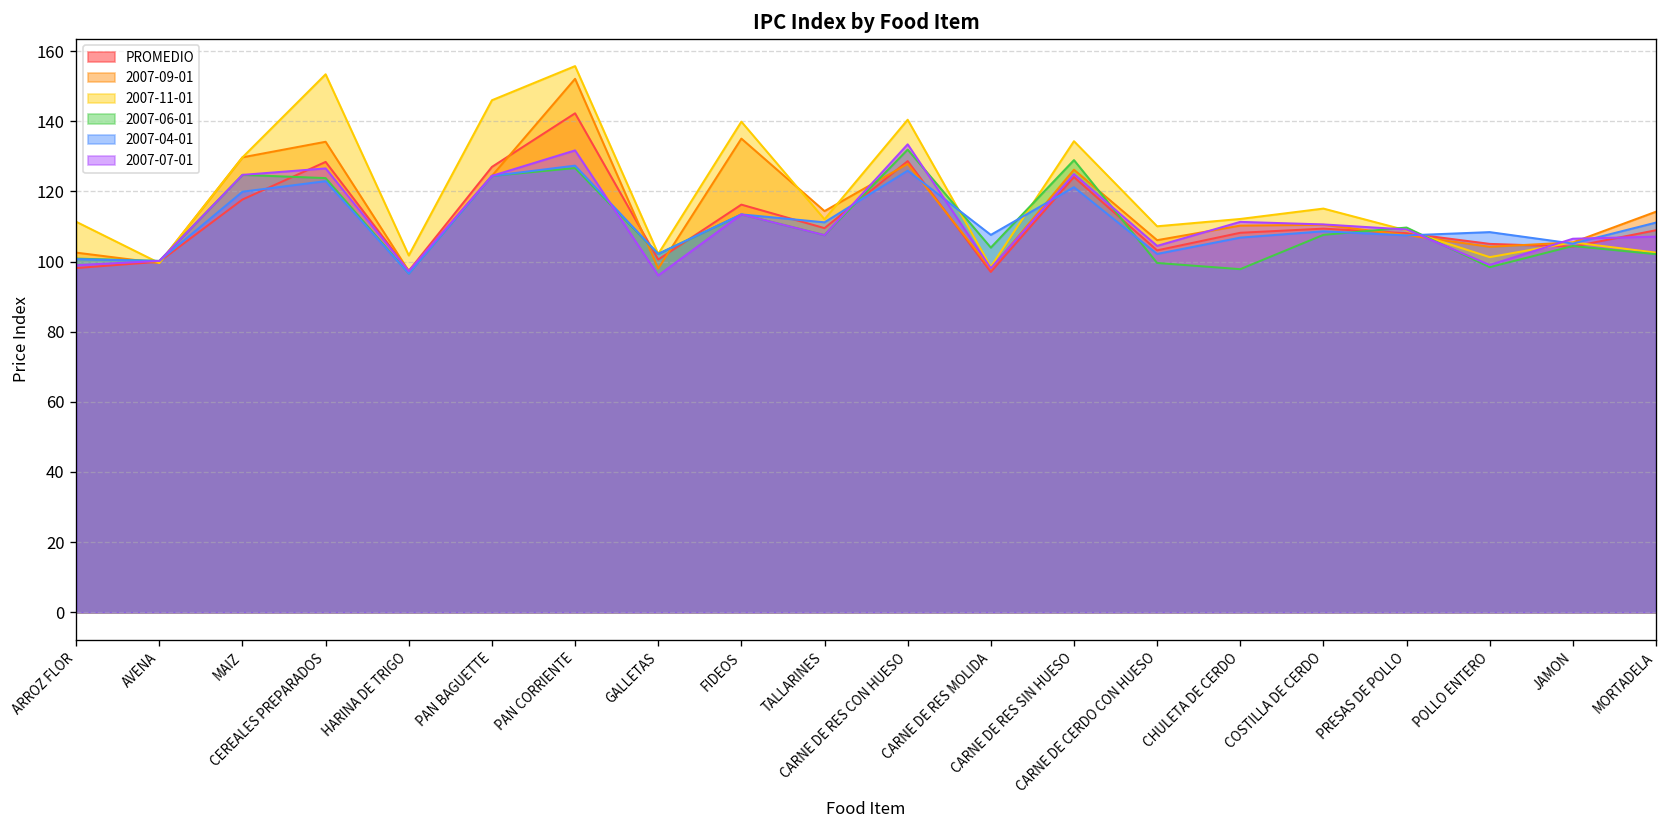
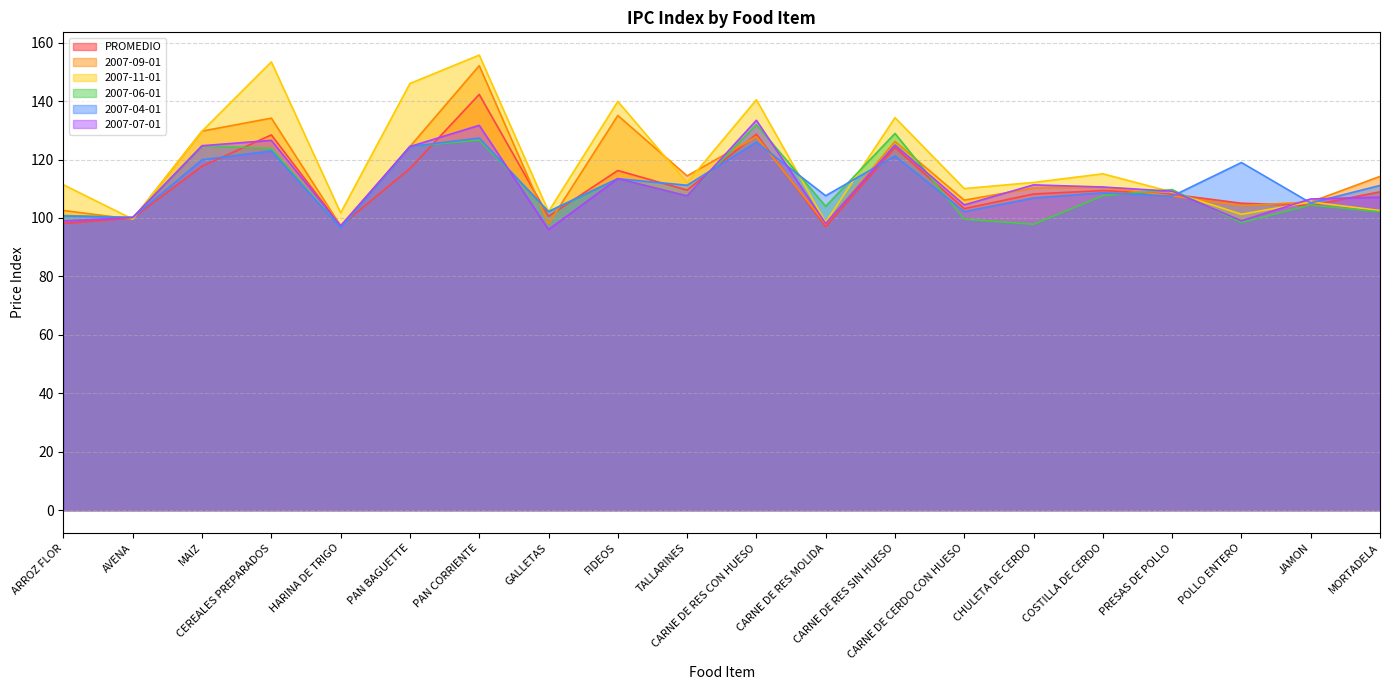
  {
    "PROMEDIO": {
      "MAIZ": 118,
      "CEREALES PREPARADOS": 128,
-     "PAN BAGUETTE": 127,
+     "PAN BAGUETTE": 117,
      "PAN CORRIENTE": 142,
      "GALLETAS": 101,
      "FIDEOS": 116,
      "TALLARINES": 110,
      "CARNE DE RES SIN HUESO": 124,
      "CARNE DE CERDO CON HUESO": 103,
      "CHULETA DE CERDO": 108,
      "MORTADELA": 109
    },
    "2007-06-01": {
      "CEREALES PREPARADOS": 124,
      "CARNE DE RES CON HUESO": 132,
      "CARNE DE RES MOLIDA": 104,
      "CARNE DE RES SIN HUESO": 129,
      "CARNE DE CERDO CON HUESO": 100,
      "CHULETA DE CERDO": 98,
      "COSTILLA DE CERDO": 108
    },
    "2007-04-01": {
      "MAIZ": 120,
      "CEREALES PREPARADOS": 123,
      "TALLARINES": 111,
      "CARNE DE RES CON HUESO": 126,
      "CARNE DE RES MOLIDA": 108,
      "CARNE DE RES SIN HUESO": 121,
      "CARNE DE CERDO CON HUESO": 102,
      "CHULETA DE CERDO": 107,
-     "POLLO ENTERO": 108,
+     "POLLO ENTERO": 119,
      "MORTADELA": 111
    },
    "2007-07-01": {
      "CEREALES PREPARADOS": 127,
      "PAN CORRIENTE": 132,
      "GALLETAS": 96,
      "CARNE DE RES CON HUESO": 133,
      "CARNE DE RES SIN HUESO": 125,
      "CARNE DE CERDO CON HUESO": 104,
      "JAMON": 107,
      "MORTADELA": 107
    }
  }
